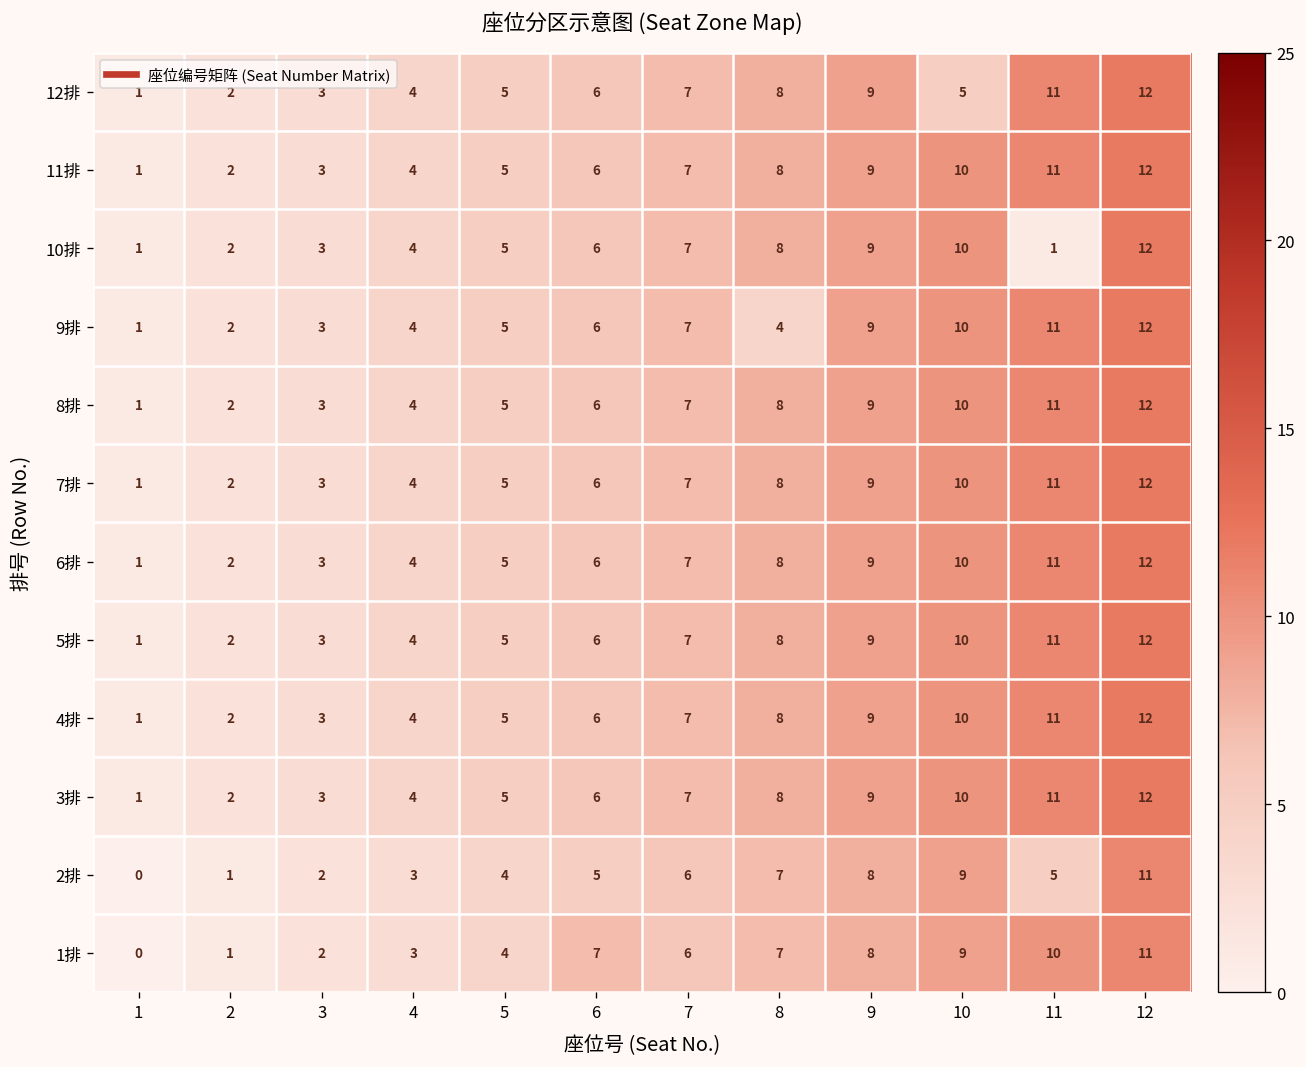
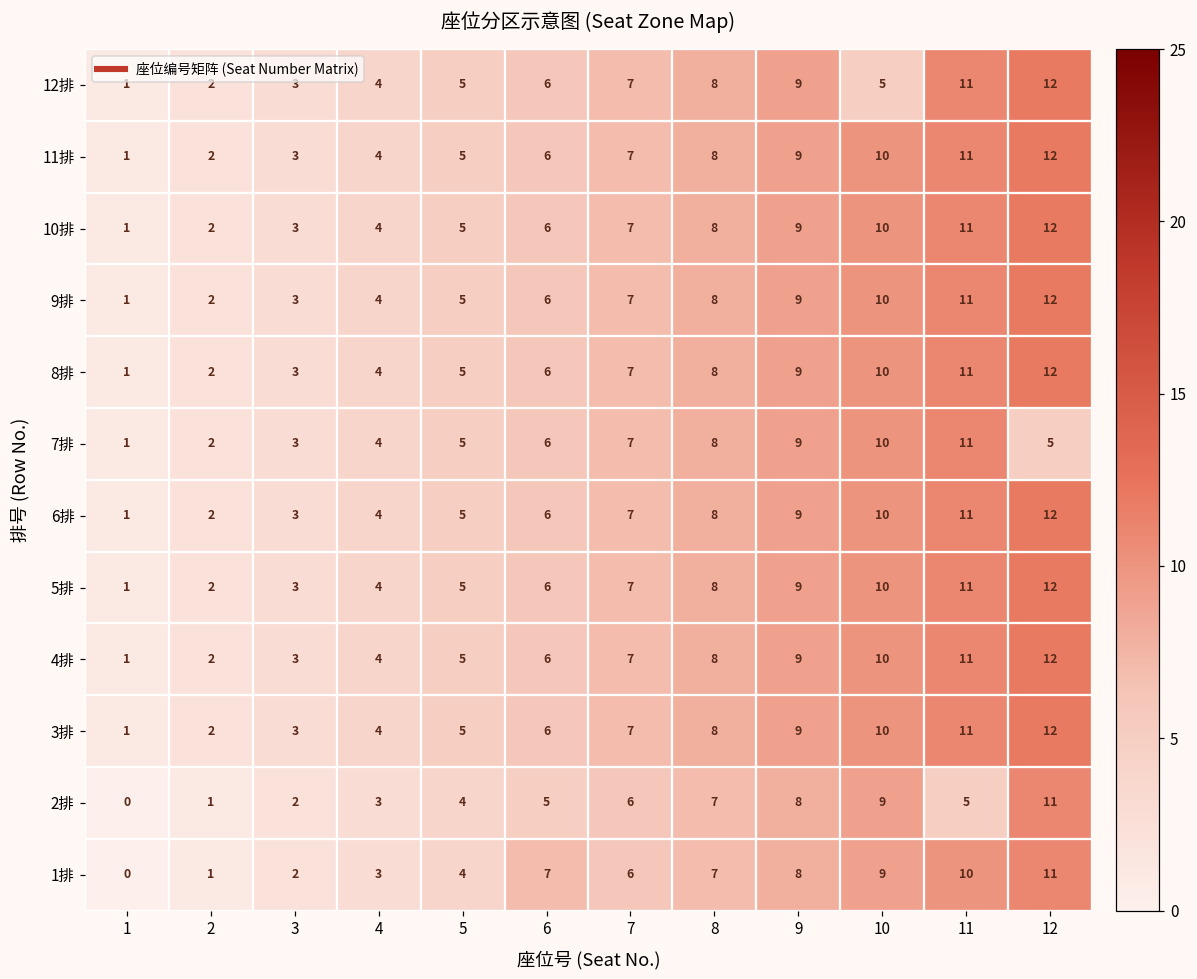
  {
    "12排": {
      "4": 4,
      "5": 5,
      "6": 6,
      "7": 7,
      "8": 8,
      "9": 9,
      "10": 5,
      "11": 11,
      "12": 12
    },
    "11排": {
      "1": 1,
      "2": 2,
      "3": 3,
      "4": 4,
      "5": 5,
      "6": 6,
      "7": 7,
      "8": 8,
      "9": 9,
      "10": 10,
      "11": 11,
      "12": 12
    },
    "10排": {
      "1": 1,
      "2": 2,
      "3": 3,
      "4": 4,
      "5": 5,
      "6": 6,
      "7": 7,
      "8": 8,
      "9": 9,
      "10": 10,
-     "11": 1,
+     "11": 11,
      "12": 12
    },
    "9排": {
      "1": 1,
      "2": 2,
      "3": 3,
      "4": 4,
      "5": 5,
      "6": 6,
      "7": 7,
-     "8": 4,
+     "8": 8,
      "9": 9,
      "10": 10,
      "11": 11,
      "12": 12
    },
    "8排": {
      "1": 1,
      "2": 2,
      "3": 3,
      "4": 4,
      "5": 5,
      "6": 6,
      "7": 7,
      "8": 8,
      "9": 9,
      "10": 10,
      "11": 11,
      "12": 12
    },
    "7排": {
      "1": 1,
      "2": 2,
      "3": 3,
      "4": 4,
      "5": 5,
      "6": 6,
      "7": 7,
      "8": 8,
      "9": 9,
      "10": 10,
      "11": 11,
-     "12": 12
+     "12": 5
    },
    "6排": {
      "1": 1,
      "2": 2,
      "3": 3,
      "4": 4,
      "5": 5,
      "6": 6,
      "7": 7,
      "8": 8,
      "9": 9,
      "10": 10,
      "11": 11,
      "12": 12
    },
    "5排": {
      "1": 1,
      "2": 2,
      "3": 3,
      "4": 4,
      "5": 5,
      "6": 6,
      "7": 7,
      "8": 8,
      "9": 9,
      "10": 10,
      "11": 11,
      "12": 12
    },
    "4排": {
      "1": 1,
      "2": 2,
      "3": 3,
      "4": 4,
      "5": 5,
      "6": 6,
      "7": 7,
      "8": 8,
      "9": 9,
      "10": 10,
      "11": 11,
      "12": 12
    },
    "3排": {
      "1": 1,
      "2": 2,
      "3": 3,
      "4": 4,
      "5": 5,
      "6": 6,
      "7": 7,
      "8": 8,
      "9": 9,
      "10": 10,
      "11": 11,
      "12": 12
    },
    "2排": {
      "1": 0,
      "2": 1,
      "3": 2,
      "4": 3,
      "5": 4,
      "6": 5,
      "7": 6,
      "8": 7,
      "9": 8,
      "10": 9,
      "11": 5,
      "12": 11
    },
    "1排": {
      "1": 0,
      "2": 1,
      "3": 2,
      "4": 3,
      "5": 4,
      "6": 7,
      "7": 6,
      "8": 7,
      "9": 8,
      "10": 9,
      "11": 10,
      "12": 11
    }
  }
